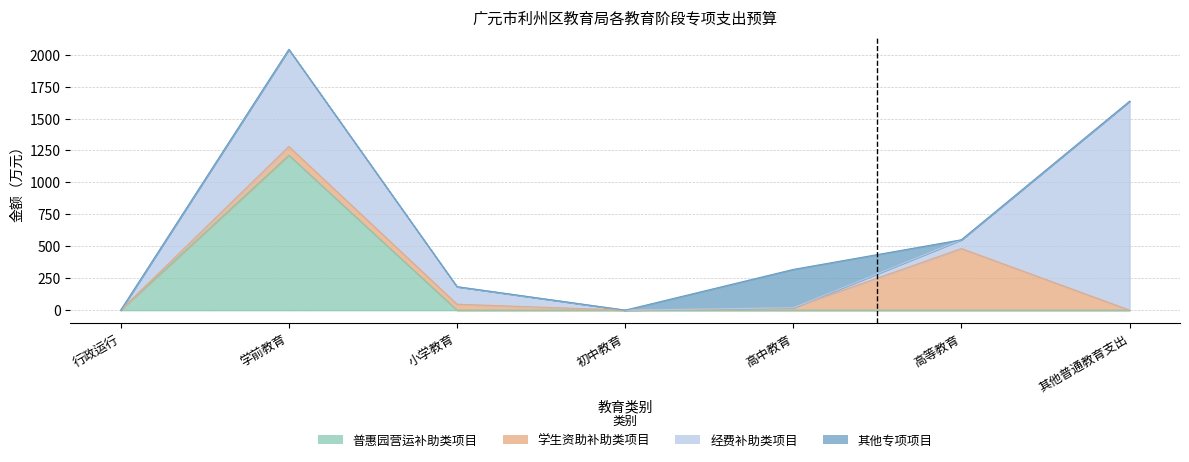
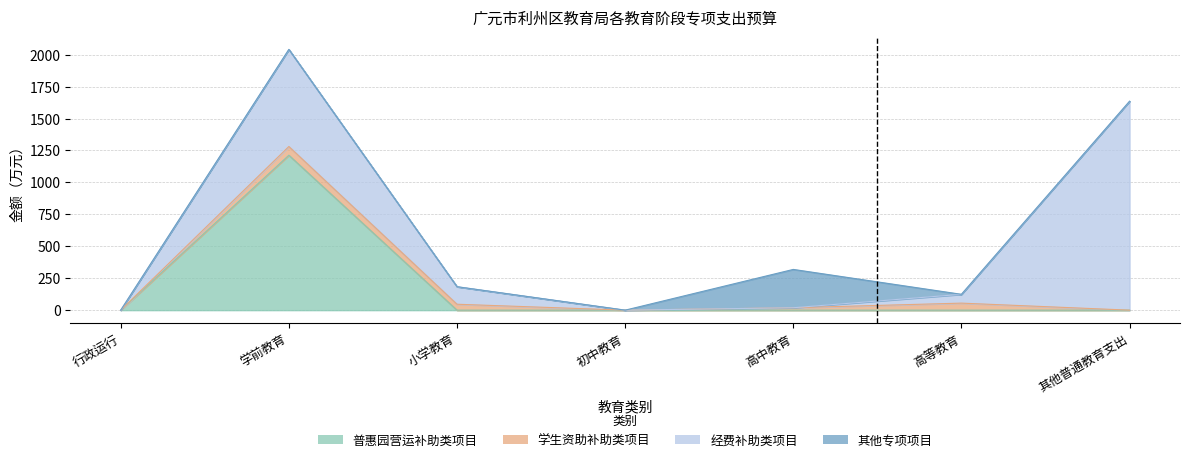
  {
    "学生资助补助类项目": {
      "学前教育": 70,
      "小学教育": 50,
-     "高等教育": 480
+     "高等教育": 60
    }
  }
